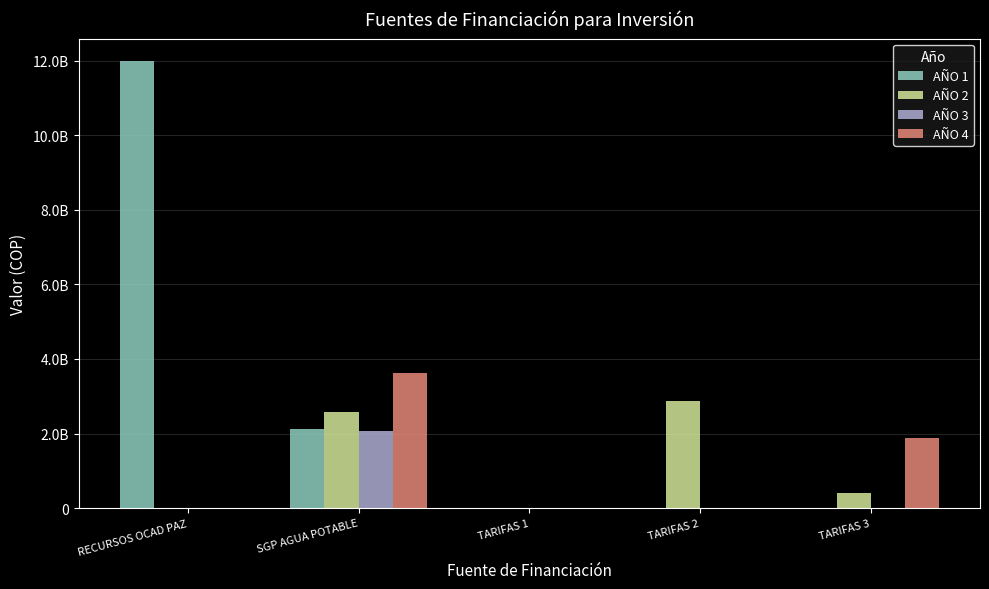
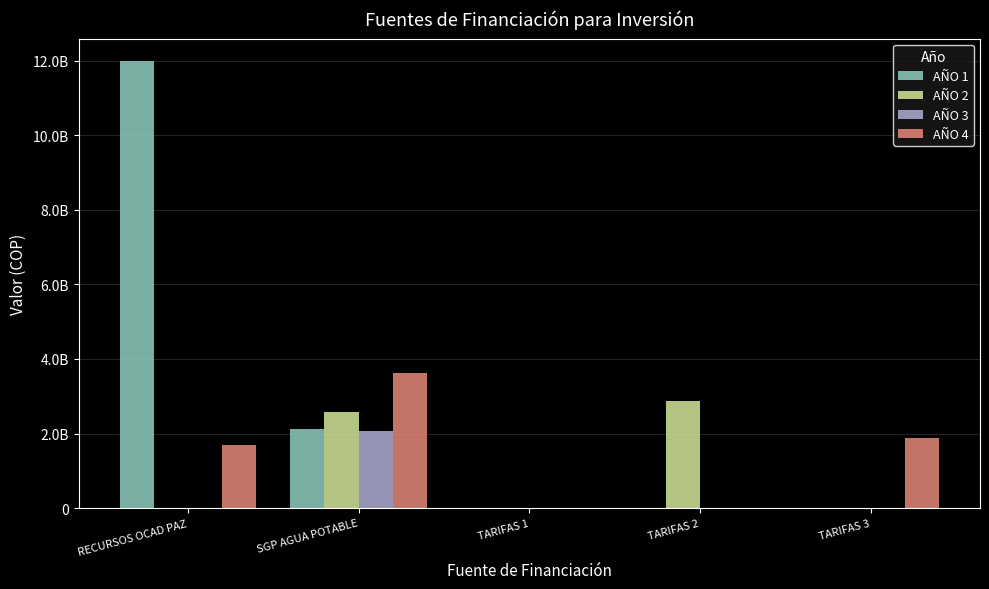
  {
    "AÑO 2": {
      "RECURSOS OCAD PAZ": 0,
      "SGP AGUA POTABLE": 2600000000,
      "TARIFAS 2": 2900000000,
-     "TARIFAS 3": 400000000
+     "TARIFAS 3": 0
    },
    "AÑO 4": {
-     "RECURSOS OCAD PAZ": 0,
+     "RECURSOS OCAD PAZ": 1700000000,
      "SGP AGUA POTABLE": 3600000000,
      "TARIFAS 3": 1900000000
    }
  }
